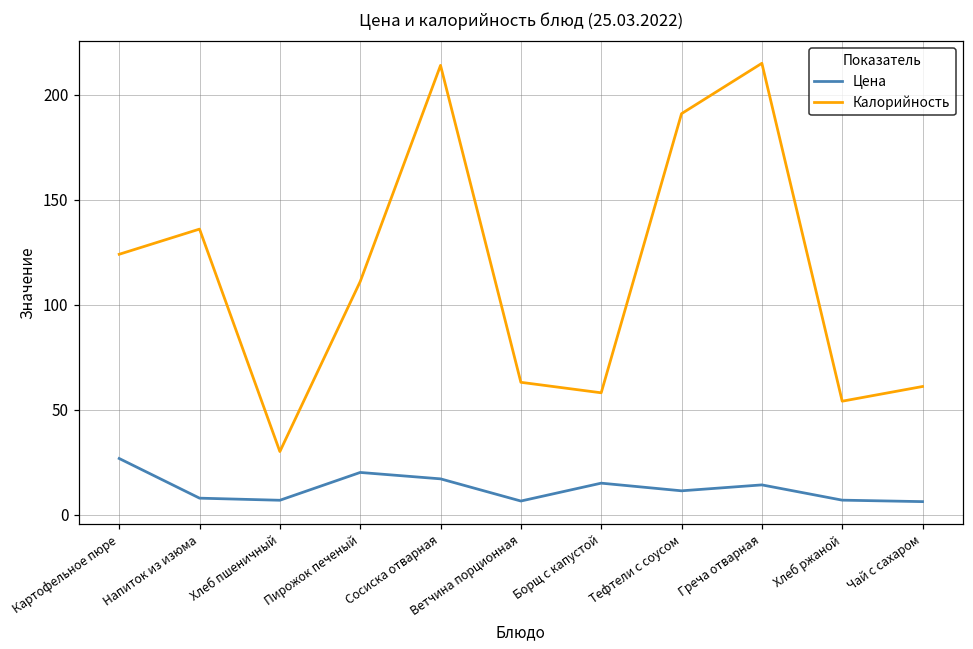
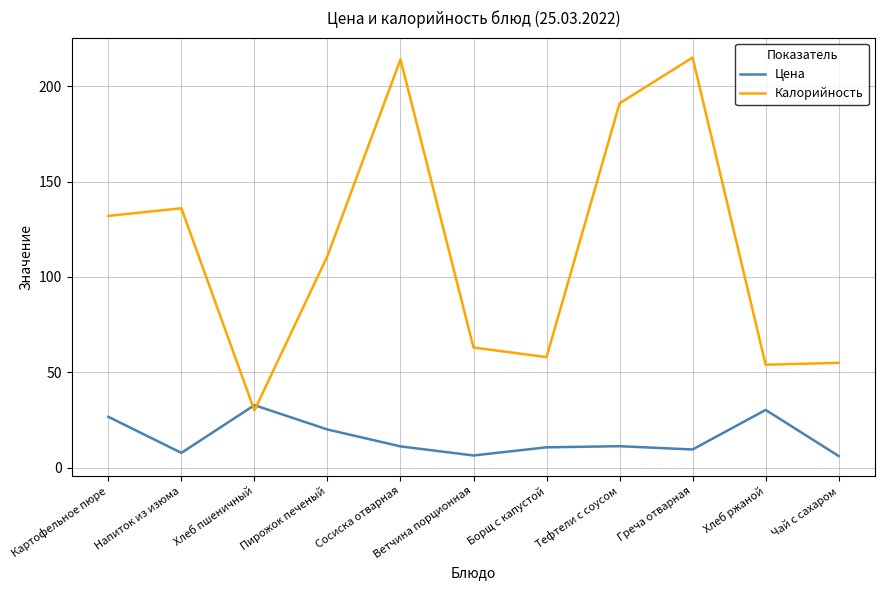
  {
    "Цена": {
      "Картофельное пюре": 27,
      "Напиток из изюма": 8,
-     "Хлеб пшеничный": 7,
+     "Хлеб пшеничный": 33,
      "Пирожок печеный": 20,
-     "Сосиска отварная": 17,
+     "Сосиска отварная": 11,
      "Ветчина порционная": 6,
-     "Борщ с капустой": 15,
+     "Борщ с капустой": 11,
      "Тефтели с соусом": 11,
-     "Греча отварная": 14,
-     "Хлеб ржаной": 7,
+     "Греча отварная": 10,
+     "Хлеб ржаной": 30,
      "Чай с сахаром": 6
    },
    "Калорийность": {
-     "Картофельное пюре": 124,
+     "Картофельное пюре": 132,
      "Напиток из изюма": 136,
      "Хлеб пшеничный": 30,
      "Пирожок печеный": 111,
      "Сосиска отварная": 214,
      "Ветчина порционная": 63,
      "Борщ с капустой": 58,
      "Тефтели с соусом": 191,
      "Греча отварная": 215,
      "Хлеб ржаной": 54,
-     "Чай с сахаром": 61
+     "Чай с сахаром": 55
    }
  }
